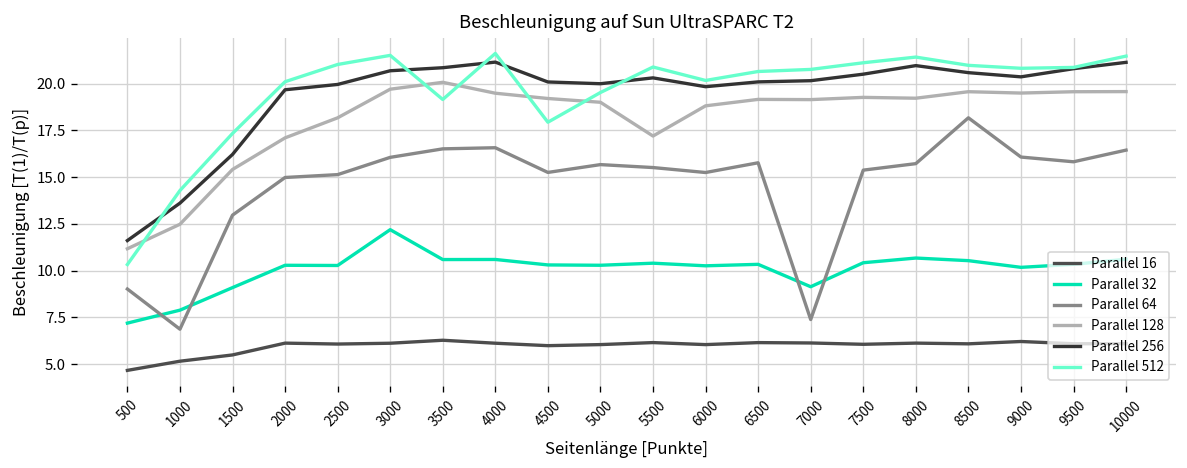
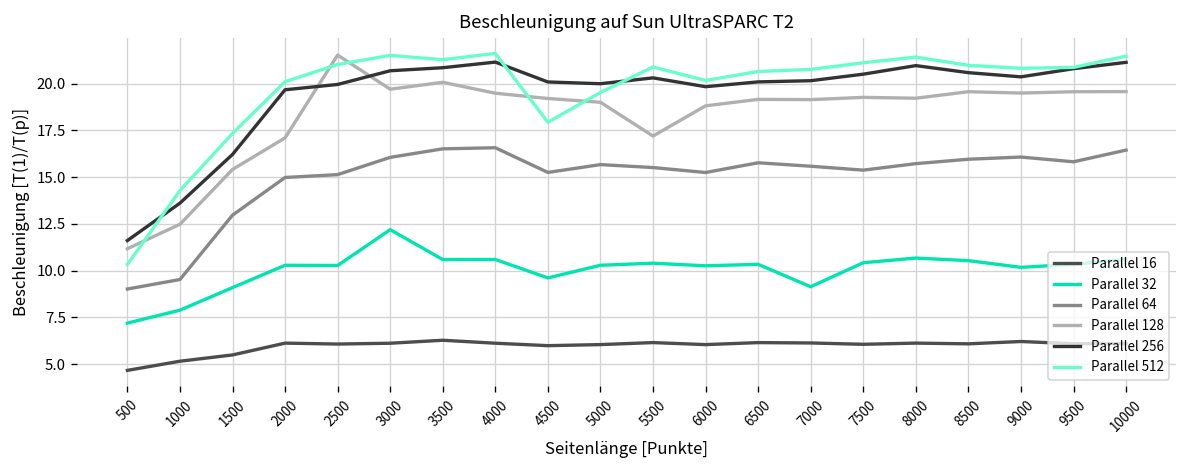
  {
    "Parallel 32": {
      "500": 7.2,
      "1000": 7.9,
      "1500": 9.1,
      "2000": 10.3,
      "2500": 10.3,
      "3000": 12.2,
      "3500": 10.6,
      "4000": 10.6,
-     "4500": 10.3,
+     "4500": 9.6,
      "5000": 10.3,
      "5500": 10.4,
      "6000": 10.3,
      "6500": 10.3,
      "7000": 9.1,
      "7500": 10.4,
      "8000": 10.7,
      "8500": 10.5,
      "9000": 10.2,
      "10000": 10.6
    },
    "Parallel 64": {
      "500": 9.0,
-     "1000": 6.9,
+     "1000": 9.5,
      "1500": 13.0,
      "2000": 15.0,
      "2500": 15.1,
      "3000": 16.1,
      "3500": 16.5,
      "4000": 16.6,
      "4500": 15.3,
      "5000": 15.7,
      "5500": 15.5,
      "6000": 15.2,
      "6500": 15.8,
-     "7000": 7.4,
+     "7000": 15.6,
      "7500": 15.4,
      "8000": 15.7,
-     "8500": 18.2,
+     "8500": 16.0,
      "9000": 16.1,
      "9500": 15.8,
      "10000": 16.4
    },
    "Parallel 128": {
      "500": 11.2,
      "1000": 12.5,
      "1500": 15.4,
      "2000": 17.1,
-     "2500": 18.2,
+     "2500": 21.5,
      "3000": 19.7,
      "3500": 20.1,
      "4000": 19.5,
      "4500": 19.2,
      "5000": 19.0,
      "5500": 17.2,
      "6000": 18.8,
      "6500": 19.2,
      "7000": 19.1,
      "7500": 19.3,
      "8000": 19.2,
      "8500": 19.6,
      "9000": 19.5,
      "9500": 19.6,
      "10000": 19.6
    },
    "Parallel 512": {
      "500": 10.3,
      "1000": 14.3,
      "1500": 17.3,
      "2000": 20.1,
      "2500": 21.0,
      "3000": 21.5,
-     "3500": 19.2,
+     "3500": 21.3,
      "4000": 21.6,
      "4500": 17.9,
      "5000": 19.5,
      "5500": 20.9,
      "6000": 20.2,
      "6500": 20.7,
      "7000": 20.8,
      "7500": 21.1,
      "8000": 21.4,
      "8500": 21.0,
      "9000": 20.8,
      "10000": 21.5
    }
  }
